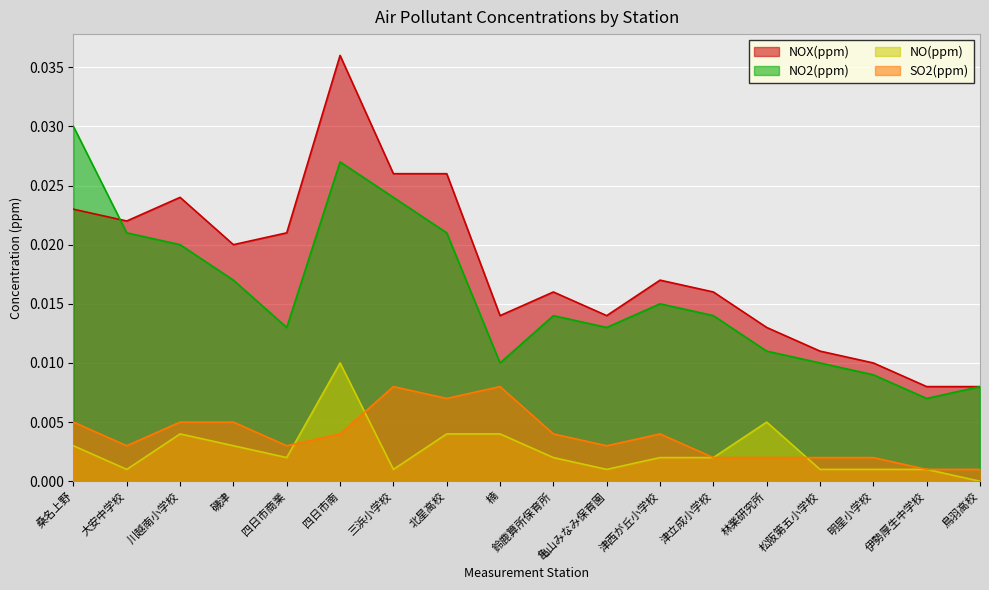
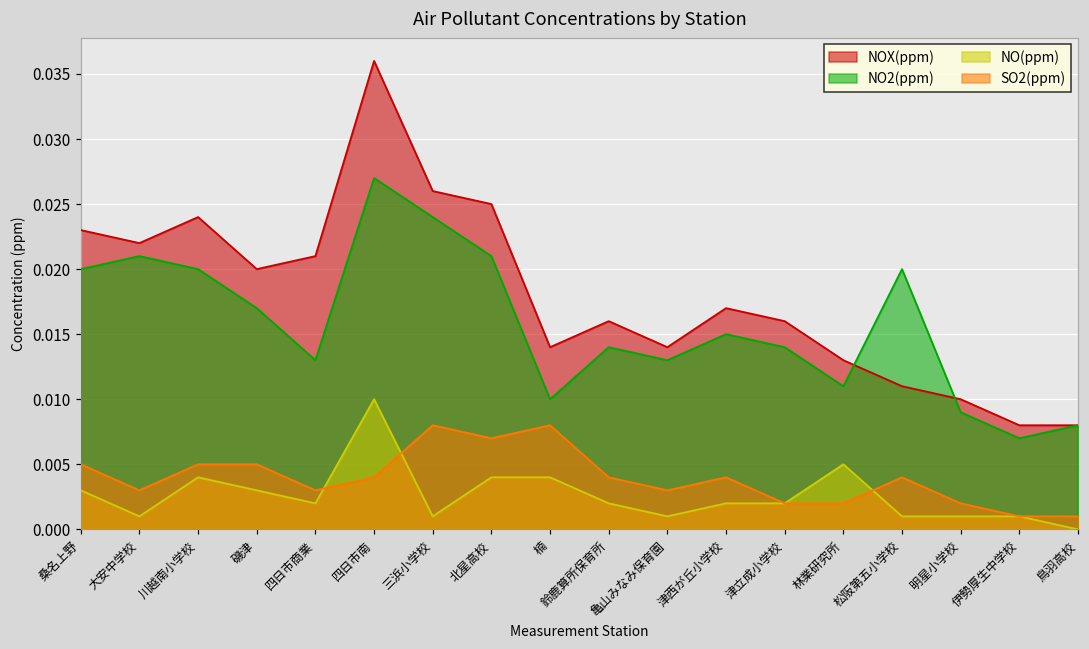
  {
    "NOX(ppm)": {
      "桑名上野": 0.023,
      "大安中学校": 0.022,
      "川越南小学校": 0.024,
      "磯津": 0.020,
      "四日市商業": 0.021,
      "四日市南": 0.036,
      "三浜小学校": 0.026,
-     "北星高校": 0.026,
+     "北星高校": 0.025,
      "楠": 0.014,
      "鈴鹿算所保育所": 0.016,
      "亀山みなみ保育園": 0.014,
      "津西が丘小学校": 0.017,
      "津立成小学校": 0.016,
      "林業研究所": 0.013,
      "松阪第五小学校": 0.011,
      "明星小学校": 0.010,
      "伊勢厚生中学校": 0.008
    },
    "NO2(ppm)": {
-     "桑名上野": 0.03,
+     "桑名上野": 0.02,
      "大安中学校": 0.0210,
      "川越南小学校": 0.02,
      "磯津": 0.0170,
      "四日市商業": 0.0130,
      "四日市南": 0.0270,
      "三浜小学校": 0.0240,
      "北星高校": 0.0210,
      "楠": 0.01,
      "鈴鹿算所保育所": 0.0140,
      "亀山みなみ保育園": 0.0130,
      "津西が丘小学校": 0.0150,
      "津立成小学校": 0.0140,
      "林業研究所": 0.0110,
-     "松阪第五小学校": 0.01,
+     "松阪第五小学校": 0.02,
      "明星小学校": 0.0090,
      "伊勢厚生中学校": 0.0070
    },
    "NO(ppm)": {
      "桑名上野": 0.003,
      "大安中学校": 0.001,
      "川越南小学校": 0.004,
      "磯津": 0.003,
      "四日市商業": 0.002,
      "四日市南": 0.010,
      "三浜小学校": 0.001,
      "北星高校": 0.004,
      "楠": 0.004,
      "鈴鹿算所保育所": 0.002,
      "亀山みなみ保育園": 0.001,
      "津西が丘小学校": 0.002,
      "林業研究所": 0.005,
      "松阪第五小学校": 0.001,
      "明星小学校": 0.001,
      "鳥羽高校": 0.000
    },
    "SO2(ppm)": {
      "桑名上野": 0.005,
      "大安中学校": 0.003,
      "川越南小学校": 0.005,
      "磯津": 0.005,
      "四日市商業": 0.003,
      "四日市南": 0.004,
      "三浜小学校": 0.008,
      "北星高校": 0.007,
      "楠": 0.008,
      "鈴鹿算所保育所": 0.004,
      "亀山みなみ保育園": 0.003,
      "津西が丘小学校": 0.004,
      "林業研究所": 0.002,
-     "松阪第五小学校": 0.002,
+     "松阪第五小学校": 0.004,
      "明星小学校": 0.002,
      "鳥羽高校": 0.001
    }
  }
